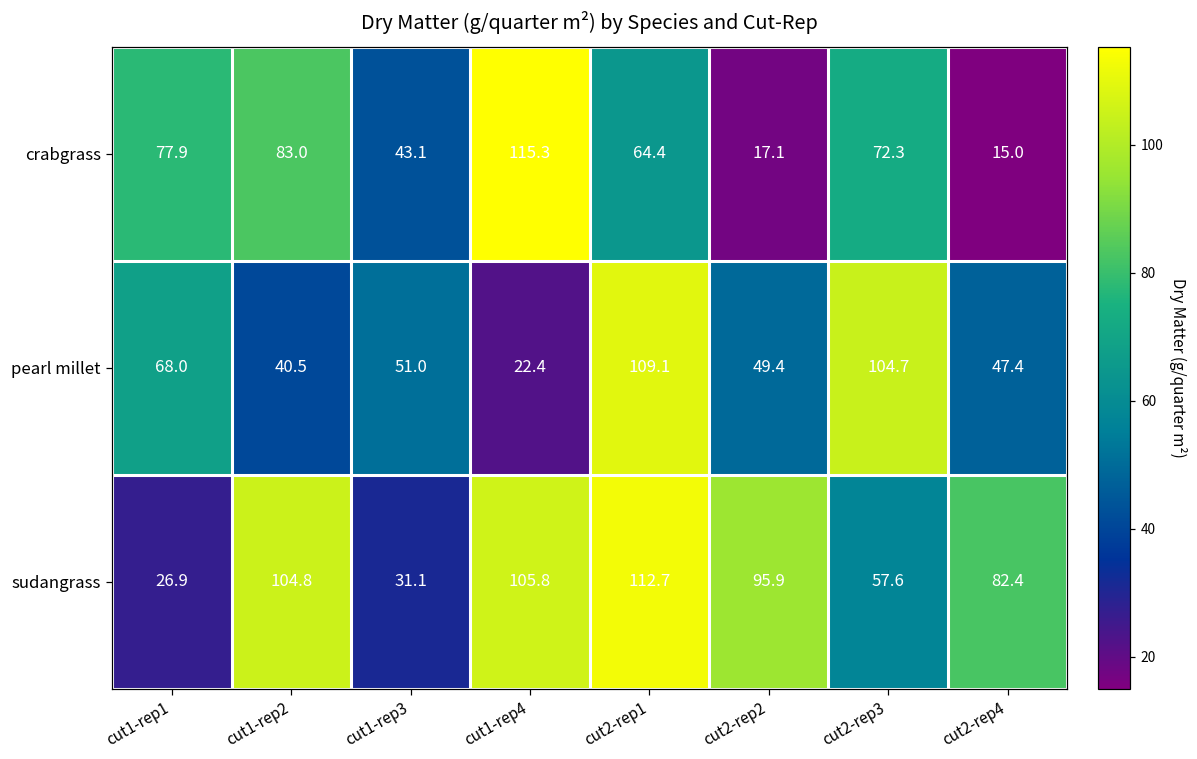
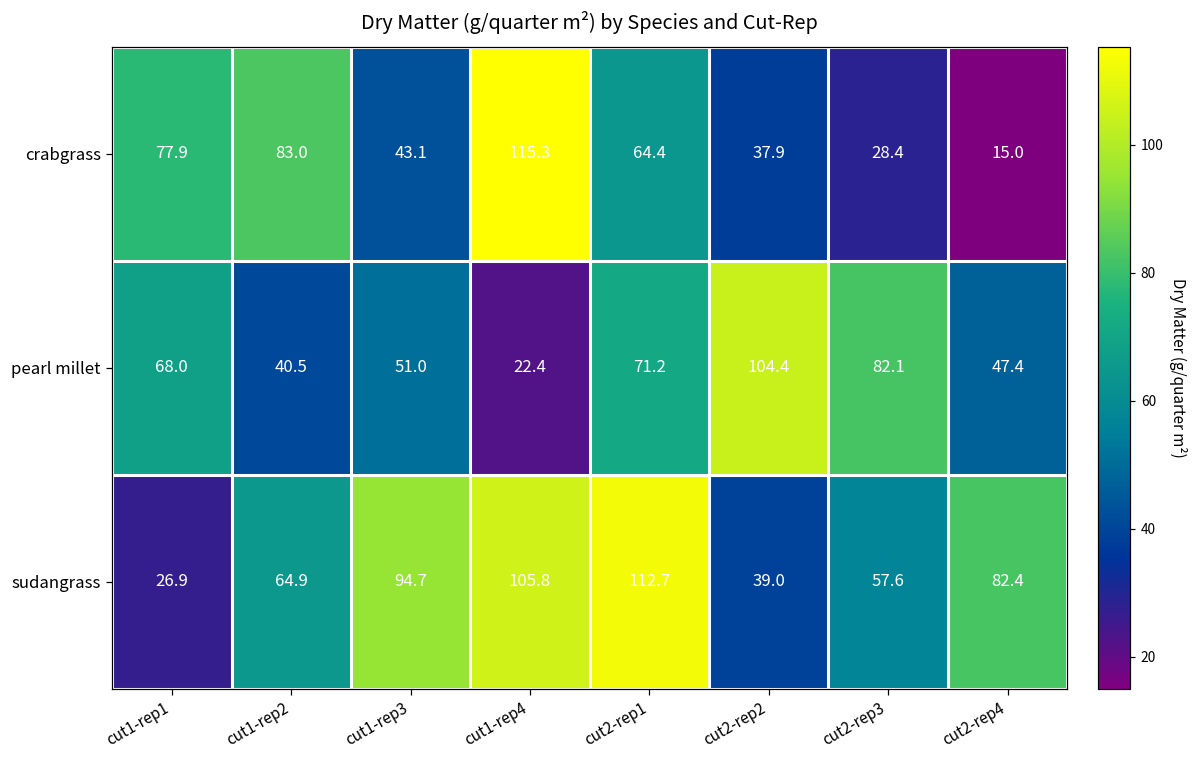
  {
    "crabgrass": {
      "cut1-rep1": 77.9,
      "cut1-rep2": 83.0,
      "cut1-rep3": 43.1,
      "cut1-rep4": 115.3,
      "cut2-rep1": 64.4,
-     "cut2-rep2": 17.1,
-     "cut2-rep3": 72.3,
+     "cut2-rep2": 37.9,
+     "cut2-rep3": 28.4,
      "cut2-rep4": 15.0
    },
    "pearl millet": {
      "cut1-rep1": 68.0,
      "cut1-rep2": 40.5,
      "cut1-rep3": 51.0,
      "cut1-rep4": 22.4,
-     "cut2-rep1": 109.1,
-     "cut2-rep2": 49.4,
-     "cut2-rep3": 104.7,
+     "cut2-rep1": 71.2,
+     "cut2-rep2": 104.4,
+     "cut2-rep3": 82.1,
      "cut2-rep4": 47.4
    },
    "sudangrass": {
      "cut1-rep1": 26.9,
-     "cut1-rep2": 104.8,
-     "cut1-rep3": 31.1,
+     "cut1-rep2": 64.9,
+     "cut1-rep3": 94.7,
      "cut1-rep4": 105.8,
      "cut2-rep1": 112.7,
-     "cut2-rep2": 95.9,
+     "cut2-rep2": 39.0,
      "cut2-rep3": 57.6,
      "cut2-rep4": 82.4
    }
  }
